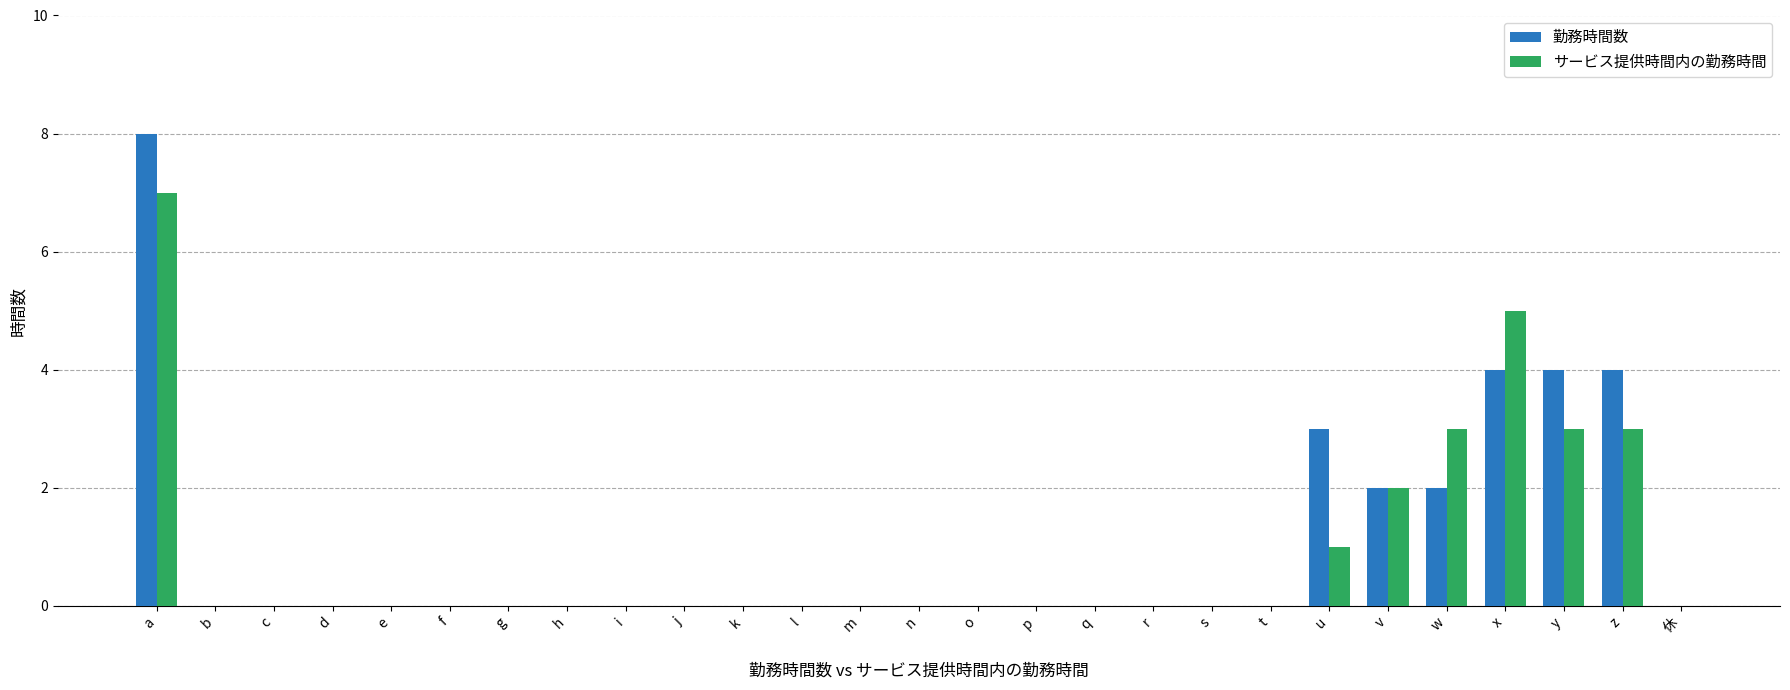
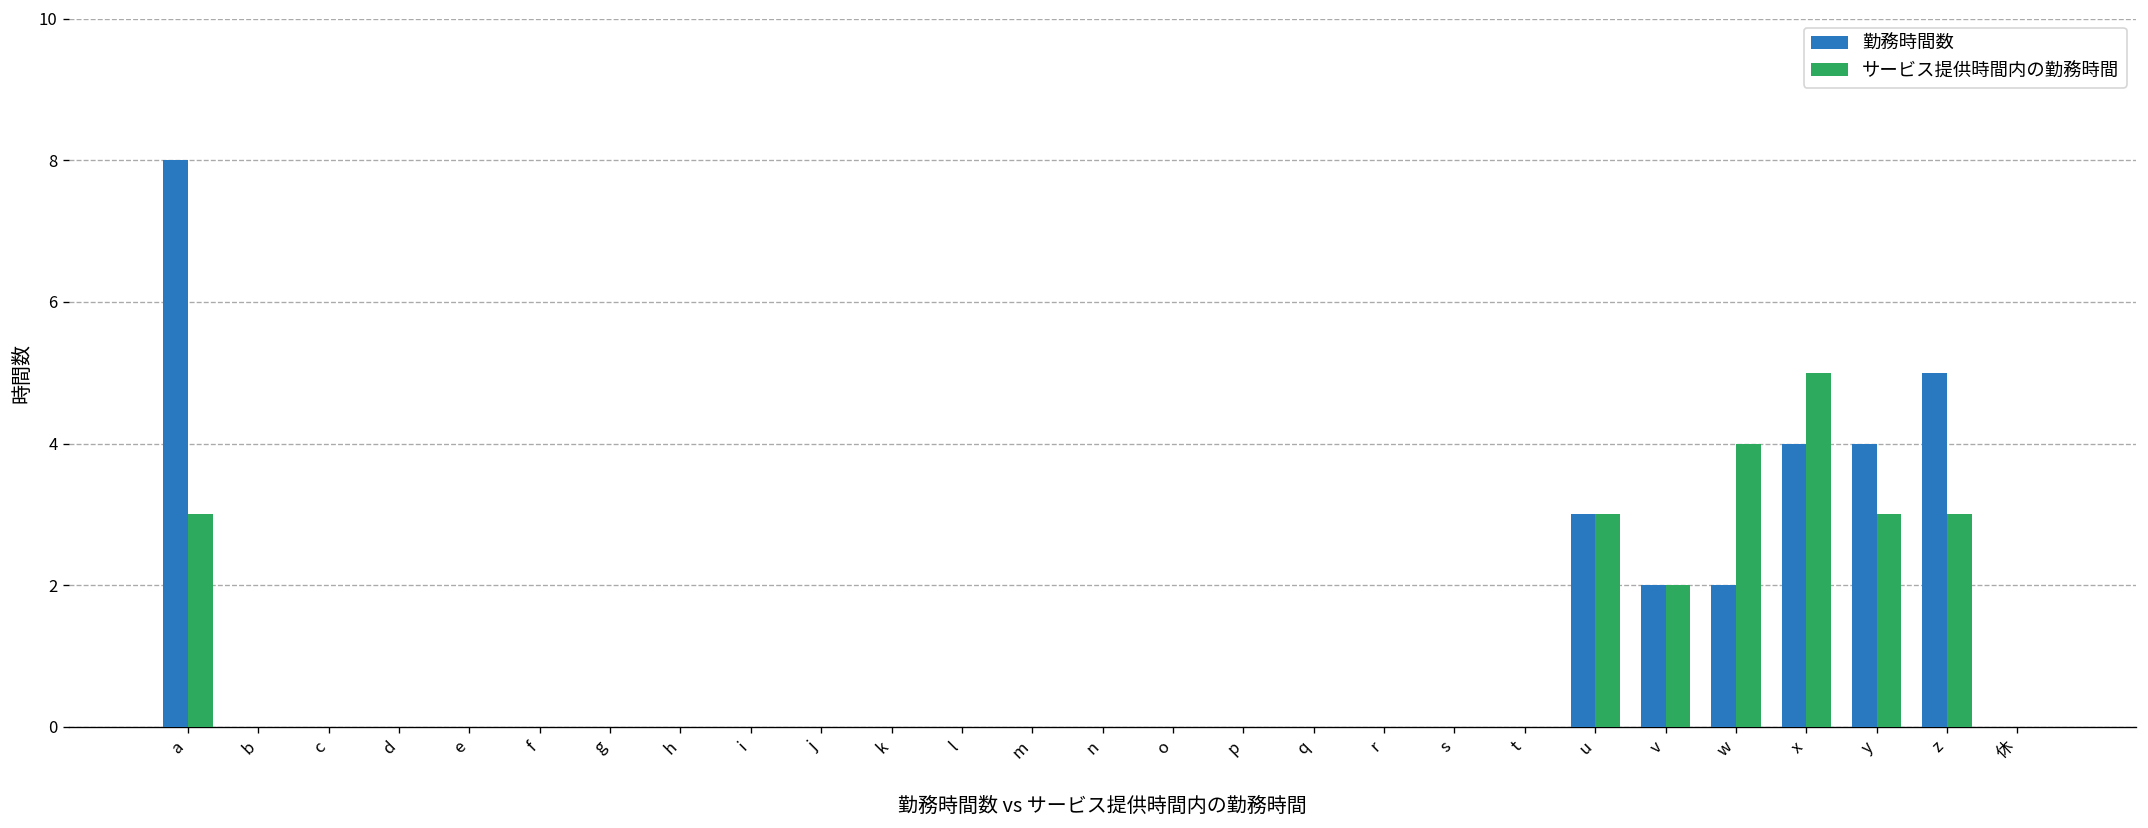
  {
    "勤務時間数": {
      "a": 8,
      "b": 0,
      "c": 0,
      "d": 0,
      "e": 0,
      "f": 0,
      "g": 0,
      "h": 0,
      "i": 0,
      "j": 0,
      "k": 0,
      "l": 0,
      "m": 0,
      "n": 0,
      "o": 0,
      "p": 0,
      "q": 0,
      "r": 0,
      "s": 0,
      "t": 0,
      "u": 3,
      "v": 2,
      "w": 2,
      "x": 4,
      "y": 4,
-     "z": 4,
+     "z": 5,
      "休": 0
    },
    "サービス提供時間内の勤務時間": {
-     "a": 7,
+     "a": 3,
      "b": 0,
      "c": 0,
      "d": 0,
      "e": 0,
      "f": 0,
      "g": 0,
      "h": 0,
      "i": 0,
      "j": 0,
      "k": 0,
      "l": 0,
      "m": 0,
      "n": 0,
      "o": 0,
      "p": 0,
      "q": 0,
      "r": 0,
      "s": 0,
      "t": 0,
-     "u": 1,
+     "u": 3,
      "v": 2,
-     "w": 3,
+     "w": 4,
      "x": 5,
      "y": 3,
      "z": 3,
      "休": 0
    }
  }
